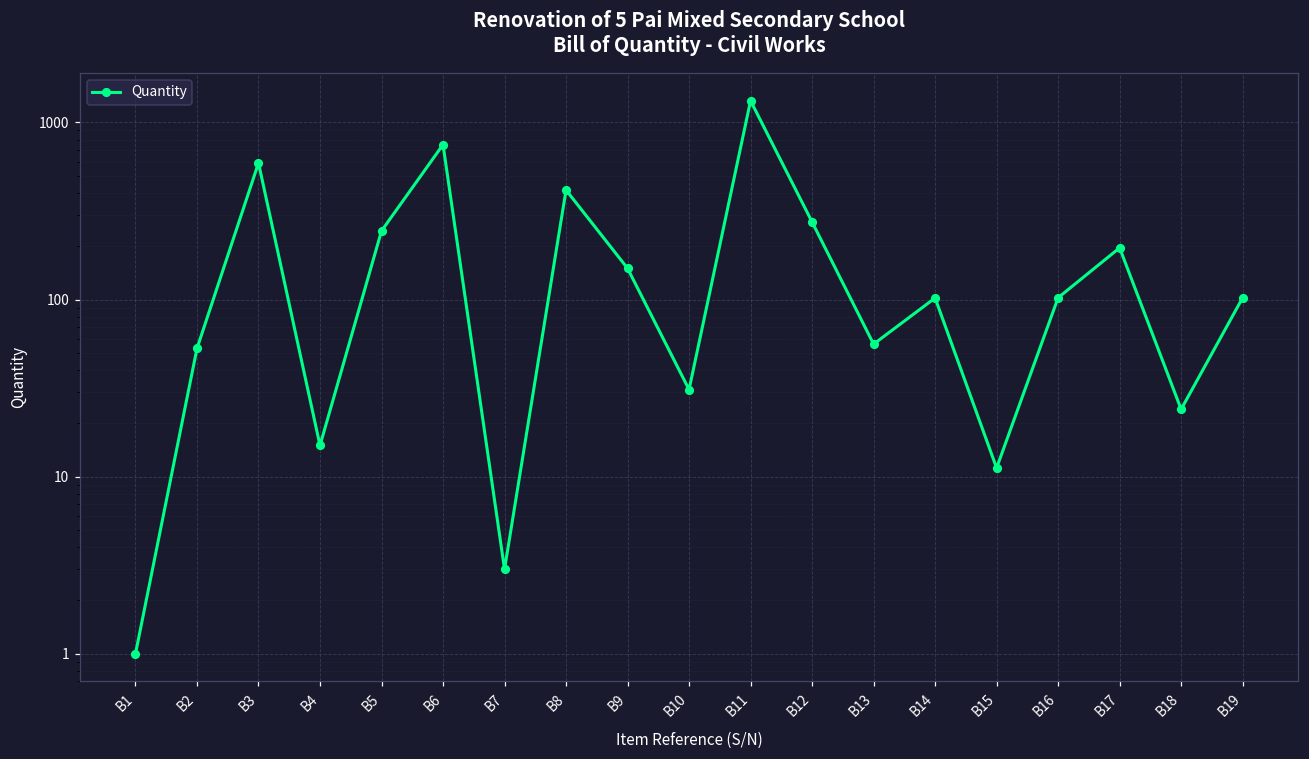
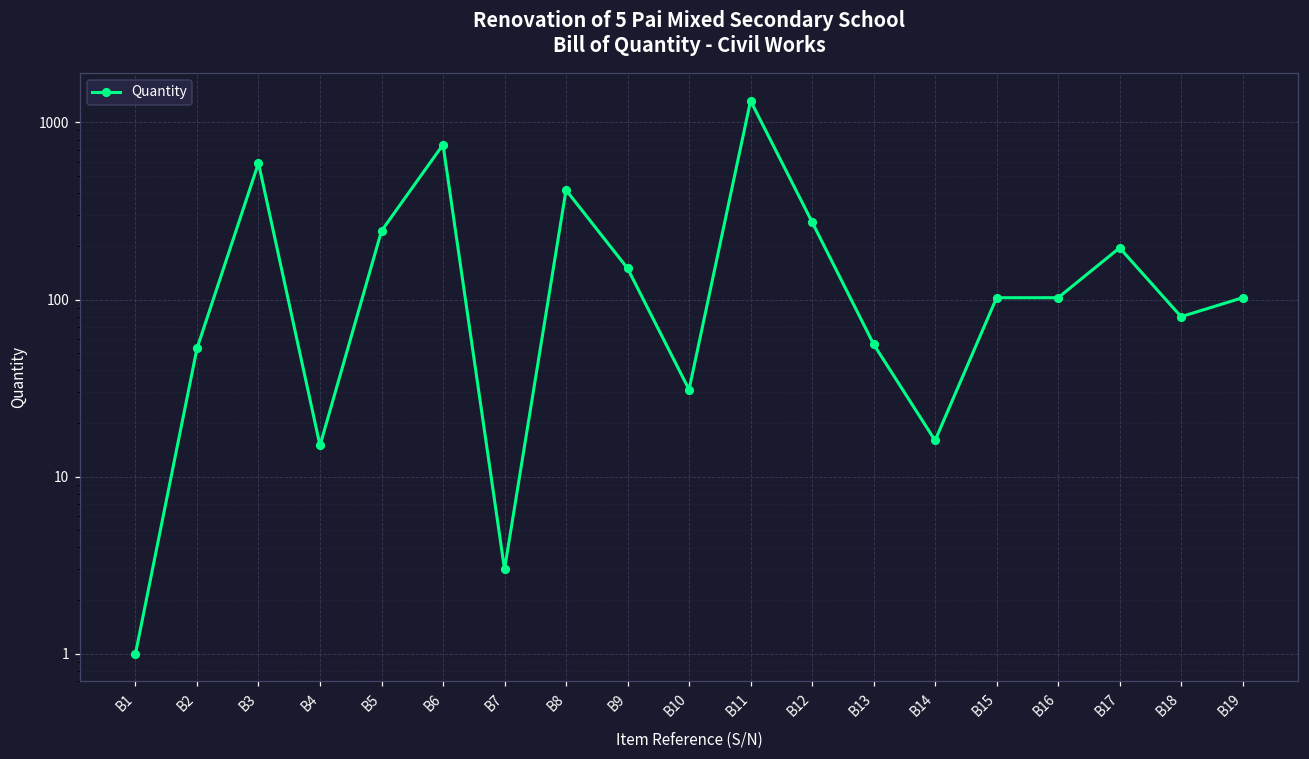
  {
    "B1": 1,
    "B2": 53,
    "B3": 590,
    "B4": 15,
    "B5": 240,
    "B6": 700,
    "B7": 3,
    "B8": 420,
    "B9": 150,
    "B10": 31,
    "B11": 1300,
    "B12": 270,
    "B13": 56,
-   "B14": 100,
-   "B15": 11,
+   "B14": 16,
+   "B15": 100,
    "B16": 100,
    "B17": 200,
-   "B18": 24,
+   "B18": 80,
    "B19": 100
  }
